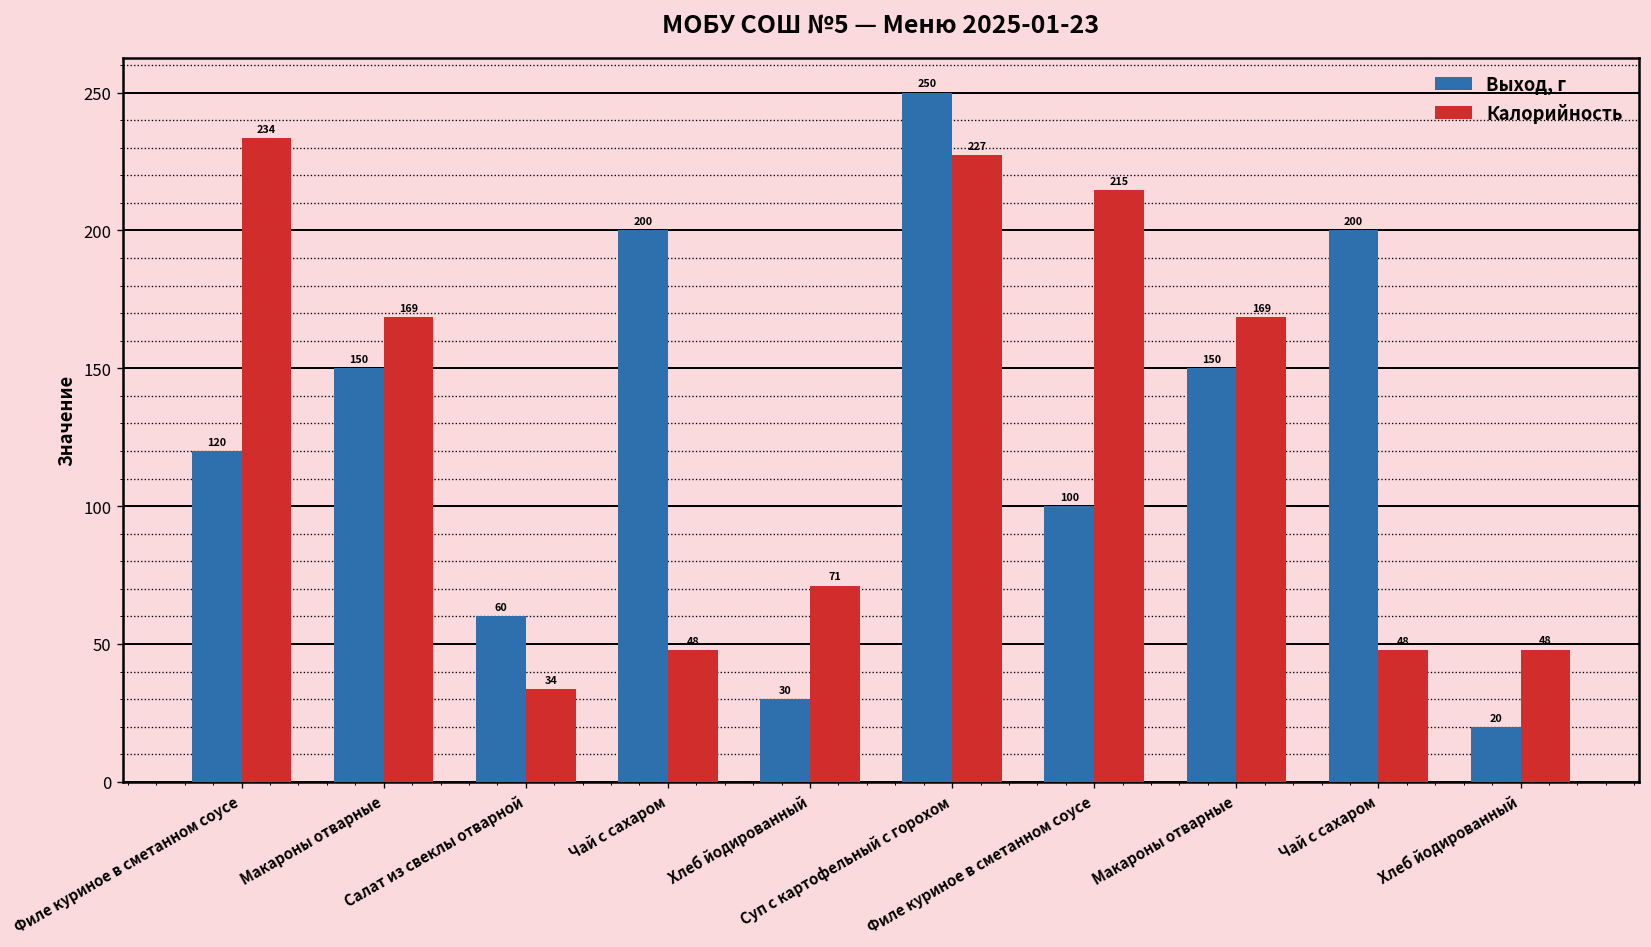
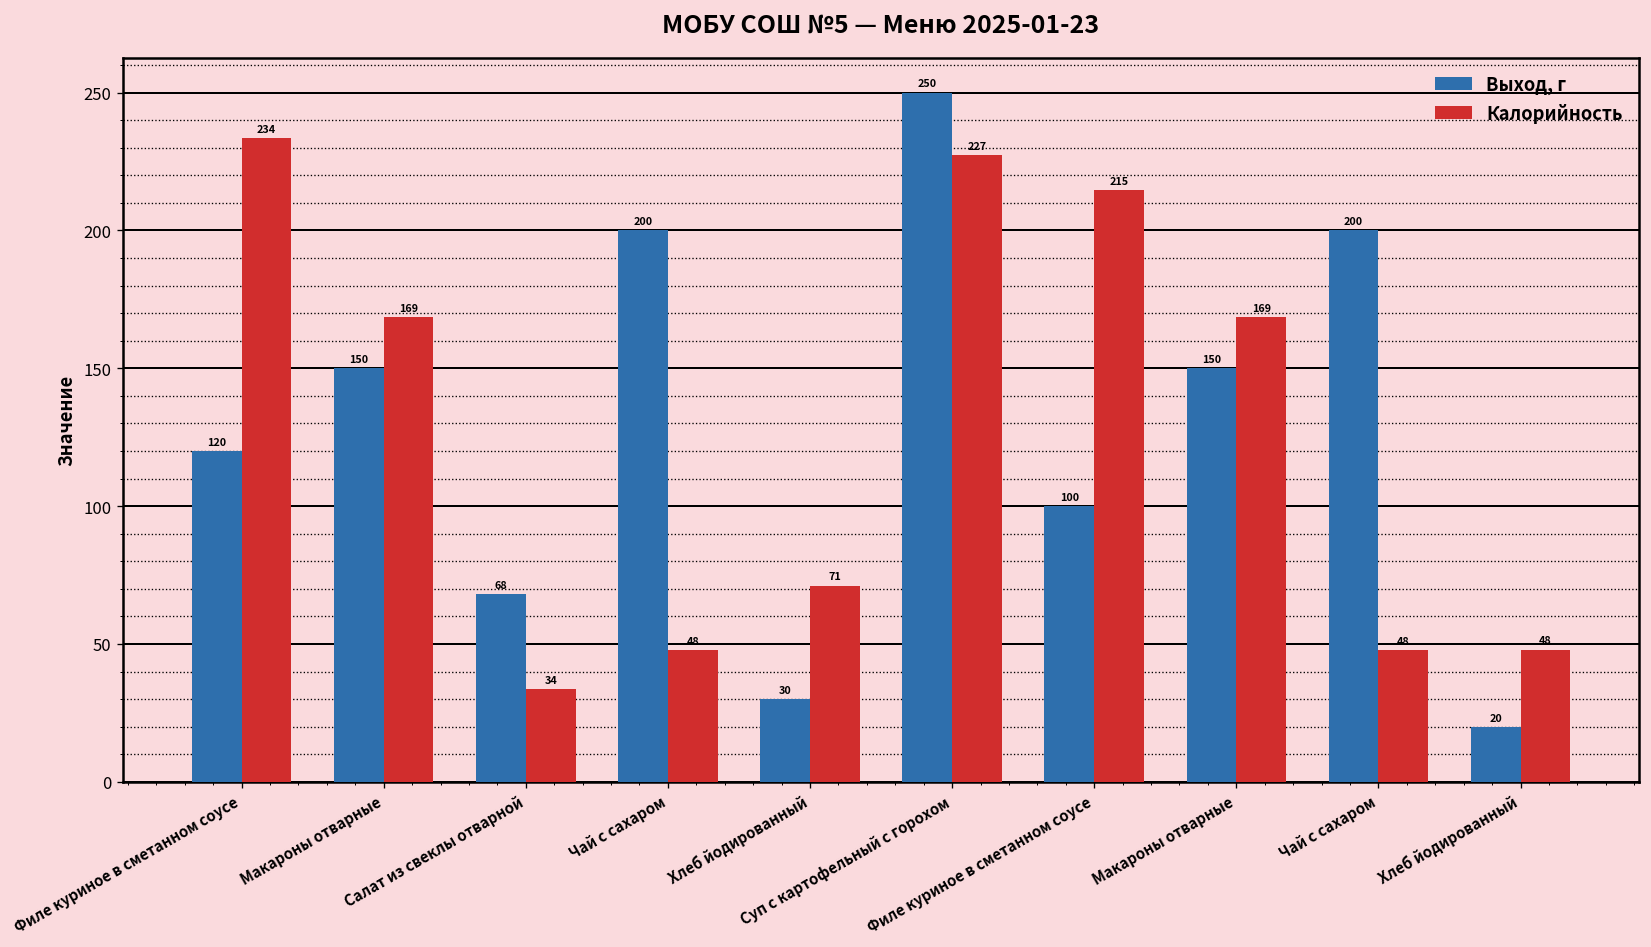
  {
    "Выход, г": {
-     "Салат из свеклы отварной": 60,
+     "Салат из свеклы отварной": 68,
      "Суп с картофельный с горохом": 250
    },
    "Калорийность": {
      "Салат из свеклы отварной": 34,
      "Суп с картофельный с горохом": 227
    }
  }
